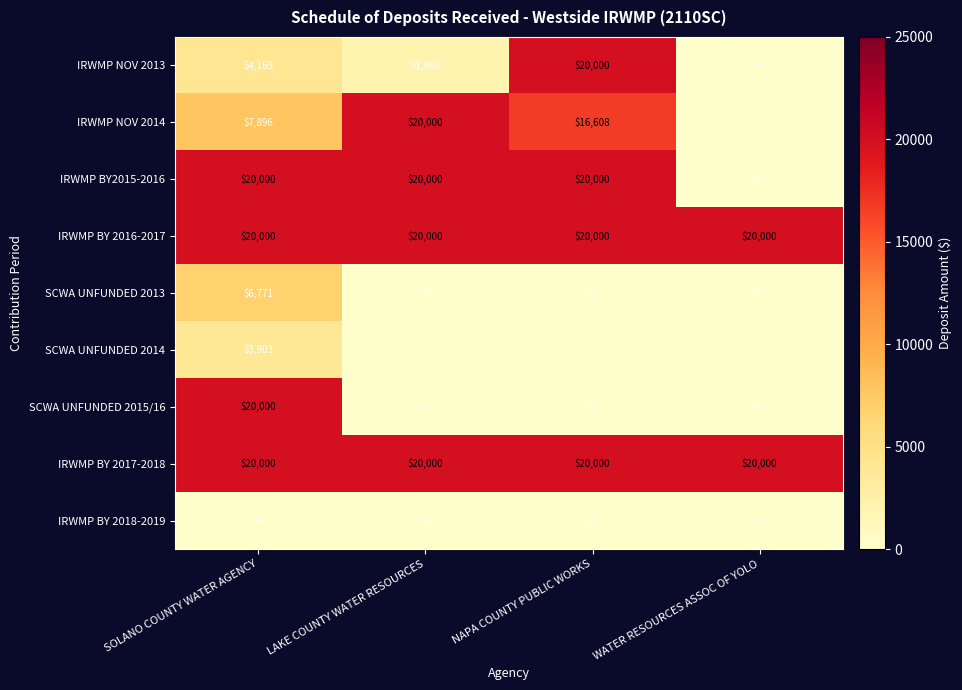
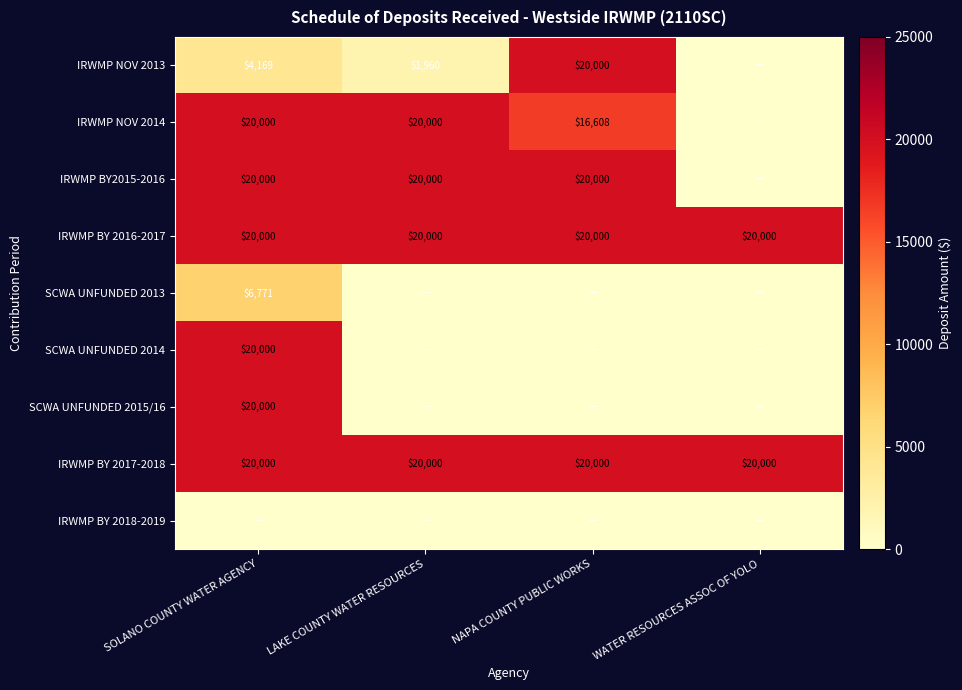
  {
    "IRWMP NOV 2013": {
      "SOLANO COUNTY WATER AGENCY": "$4,169",
      "LAKE COUNTY WATER RESOURCES": "$1,960",
      "NAPA COUNTY PUBLIC WORKS": "$20,000"
    },
    "IRWMP NOV 2014": {
-     "SOLANO COUNTY WATER AGENCY": "$7,896",
+     "SOLANO COUNTY WATER AGENCY": "$20,000",
      "LAKE COUNTY WATER RESOURCES": "$20,000",
      "NAPA COUNTY PUBLIC WORKS": "$16,608"
    },
    "IRWMP BY2015-2016": {
      "SOLANO COUNTY WATER AGENCY": "$20,000",
      "LAKE COUNTY WATER RESOURCES": "$20,000",
      "NAPA COUNTY PUBLIC WORKS": "$20,000"
    },
    "IRWMP BY 2016-2017": {
      "SOLANO COUNTY WATER AGENCY": "$20,000",
      "LAKE COUNTY WATER RESOURCES": "$20,000",
      "NAPA COUNTY PUBLIC WORKS": "$20,000",
      "WATER RESOURCES ASSOC OF YOLO": "$20,000"
    },
    "SCWA UNFUNDED 2013": {
      "SOLANO COUNTY WATER AGENCY": "$6,771"
    },
    "SCWA UNFUNDED 2014": {
-     "SOLANO COUNTY WATER AGENCY": "$3,903"
+     "SOLANO COUNTY WATER AGENCY": "$20,000"
    },
    "SCWA UNFUNDED 2015/16": {
      "SOLANO COUNTY WATER AGENCY": "$20,000"
    },
    "IRWMP BY 2017-2018": {
      "SOLANO COUNTY WATER AGENCY": "$20,000",
      "LAKE COUNTY WATER RESOURCES": "$20,000",
      "NAPA COUNTY PUBLIC WORKS": "$20,000",
      "WATER RESOURCES ASSOC OF YOLO": "$20,000"
    }
  }
